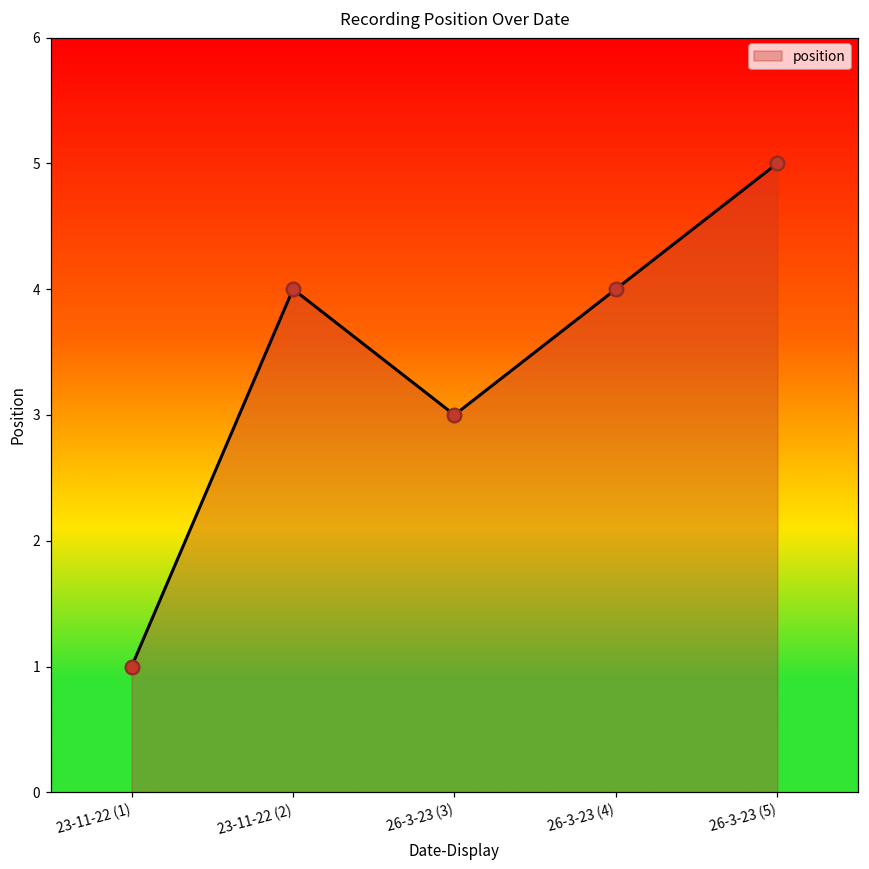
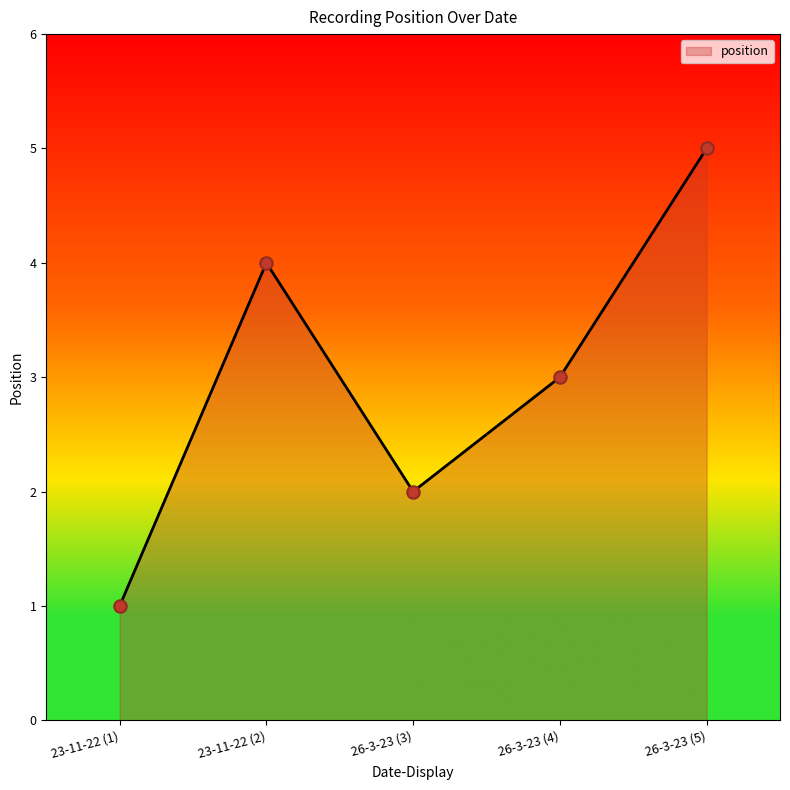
  {
    "23-11-22 (1)": 1,
    "23-11-22 (2)": 4,
-   "26-3-23 (3)": 3,
-   "26-3-23 (4)": 4,
+   "26-3-23 (3)": 2,
+   "26-3-23 (4)": 3,
    "26-3-23 (5)": 5
  }
